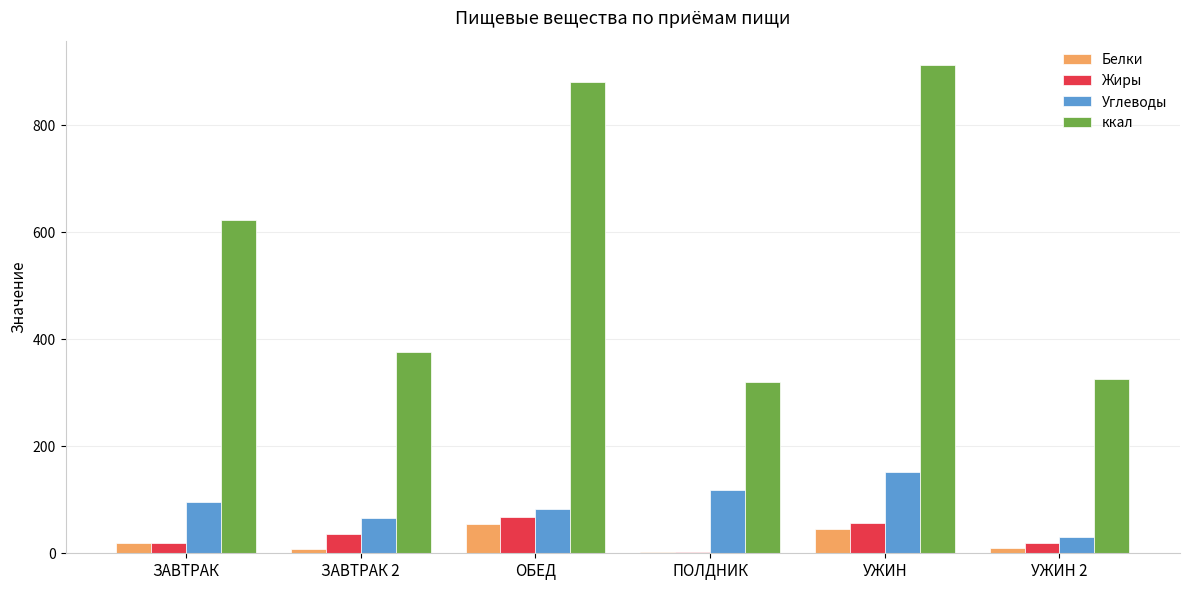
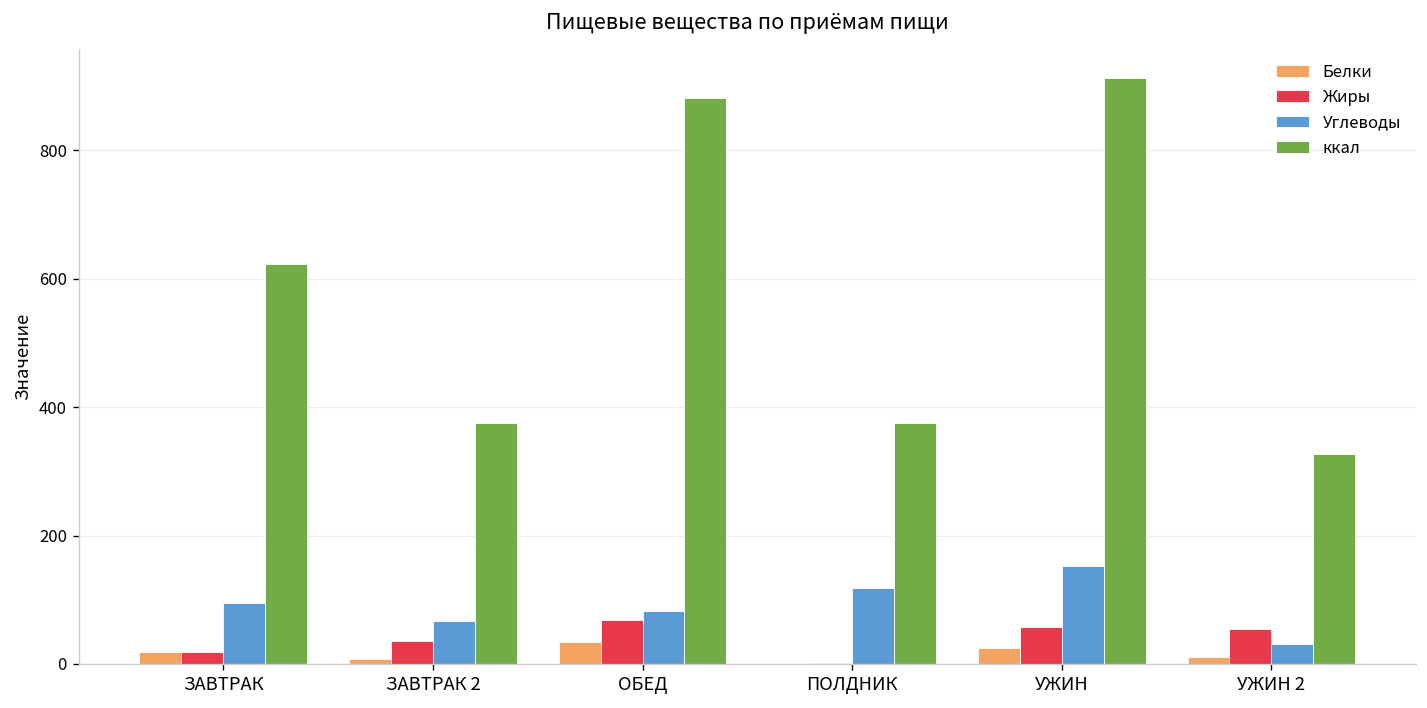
  {
    "Белки": {
      "ЗАВТРАК": 20,
      "ЗАВТРАК 2": 10,
-     "ОБЕД": 50,
-     "УЖИН": 50,
+     "ОБЕД": 30,
+     "УЖИН": 20,
      "УЖИН 2": 10
    },
    "Жиры": {
      "ЗАВТРАК": 20,
      "ЗАВТРАК 2": 40,
      "ОБЕД": 70,
      "УЖИН": 60,
-     "УЖИН 2": 20
+     "УЖИН 2": 50
    },
    "Углеводы": {
      "ЗАВТРАК": 100,
      "ЗАВТРАК 2": 70,
      "ОБЕД": 80,
      "ПОЛДНИК": 120,
      "УЖИН": 150,
      "УЖИН 2": 30
    },
    "ккал": {
      "ЗАВТРАК": 620,
      "ЗАВТРАК 2": 380,
      "ОБЕД": 880,
-     "ПОЛДНИК": 320,
+     "ПОЛДНИК": 380,
      "УЖИН": 910,
      "УЖИН 2": 330
    }
  }
